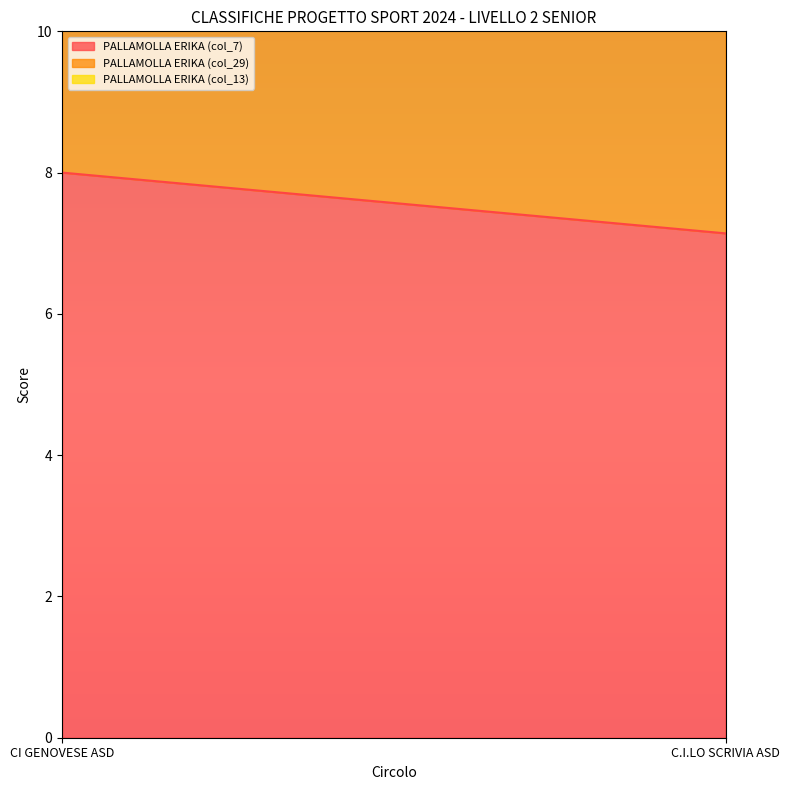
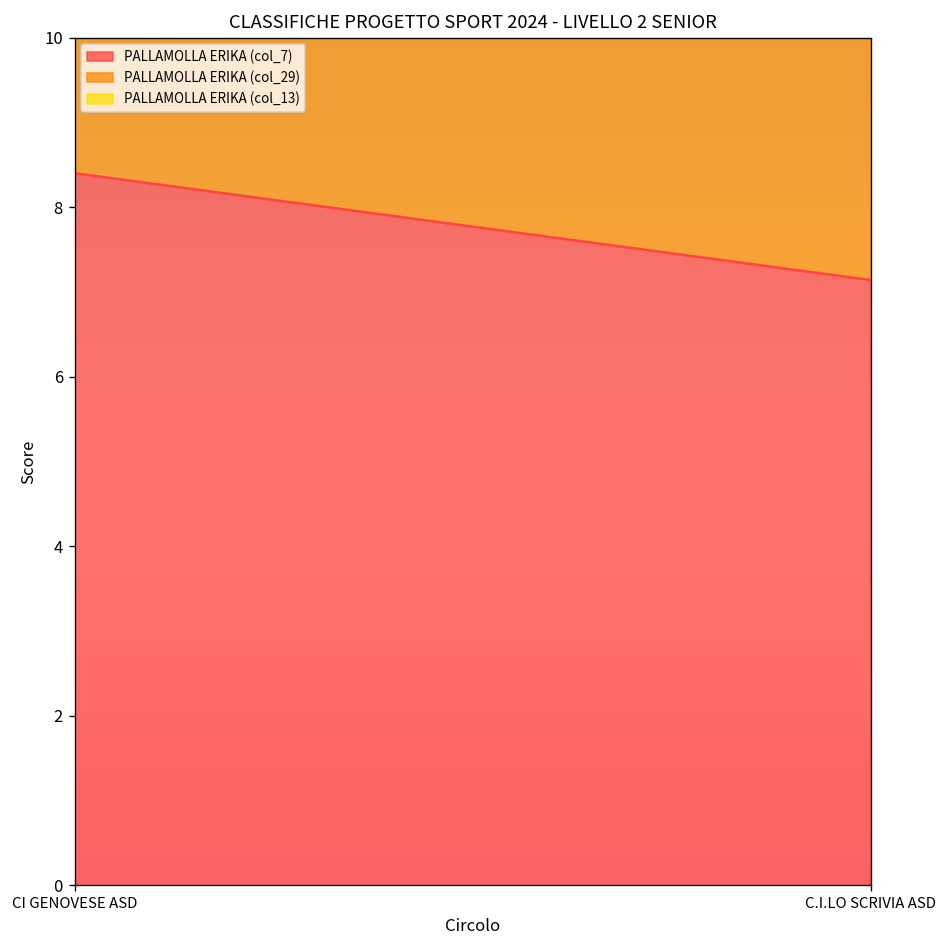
  {
    "PALLAMOLLA ERIKA (col_7)": {
-     "CI GENOVESE ASD": 8.0,
+     "CI GENOVESE ASD": 8.4,
      "C.I.LO SCRIVIA ASD": 7.1
    }
  }
